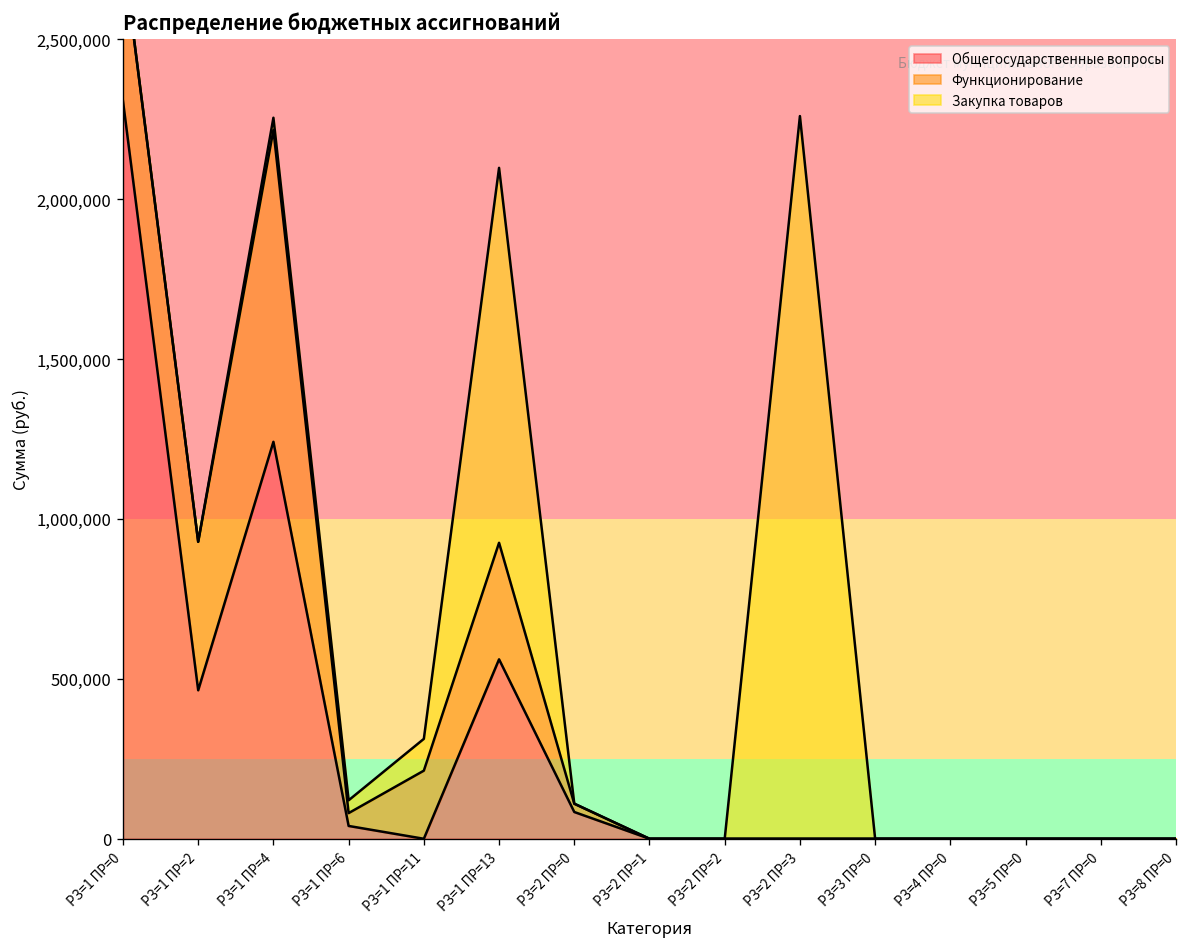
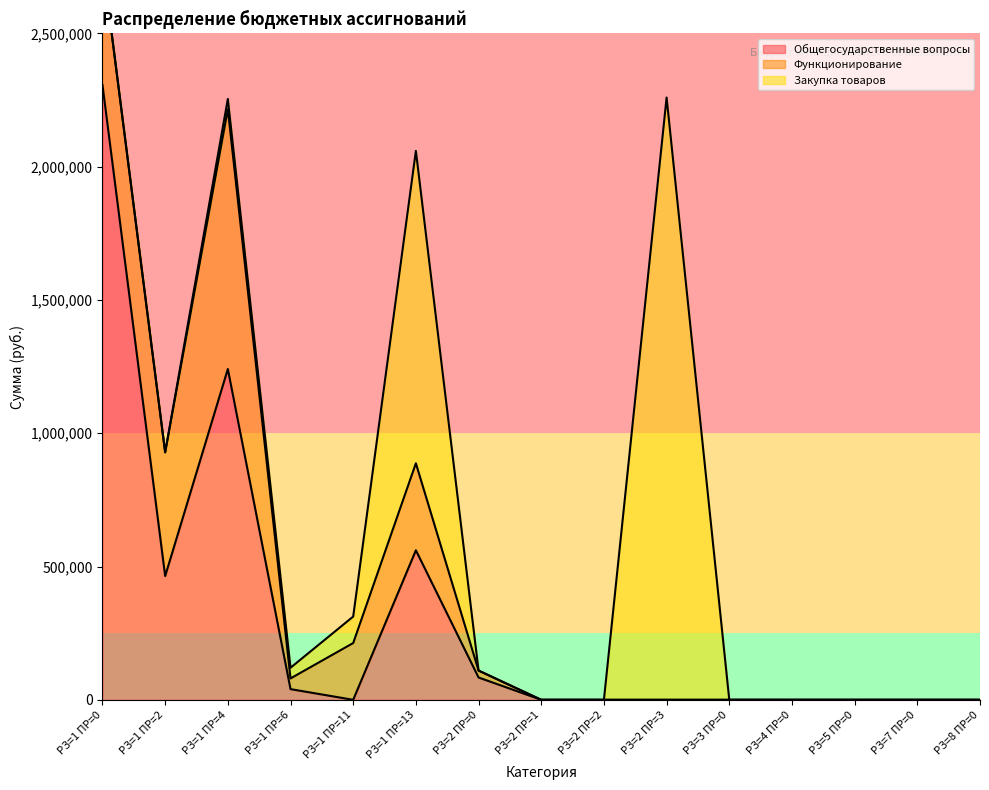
  {
    "Общегосударственные вопросы": {
      "РЗ=1 ПР=0": "2,310,000",
      "РЗ=1 ПР=2": "460,000",
      "РЗ=1 ПР=4": "1,240,000",
      "РЗ=1 ПР=6": "40,000",
      "РЗ=1 ПР=11": "0",
      "РЗ=1 ПР=13": "560,000",
      "РЗ=2 ПР=0": "80,000"
    },
    "Функционирование": {
      "РЗ=1 ПР=4": "980,000",
      "РЗ=1 ПР=6": "40,000",
      "РЗ=1 ПР=11": "210,000",
-     "РЗ=1 ПР=13": "360,000"
+     "РЗ=1 ПР=13": "330,000"
    },
    "Закупка товаров": {
      "РЗ=1 ПР=4": "40,000",
      "РЗ=1 ПР=6": "40,000",
      "РЗ=1 ПР=11": "100,000",
      "РЗ=1 ПР=13": "1,170,000",
      "РЗ=2 ПР=3": "2,260,000"
    }
  }
